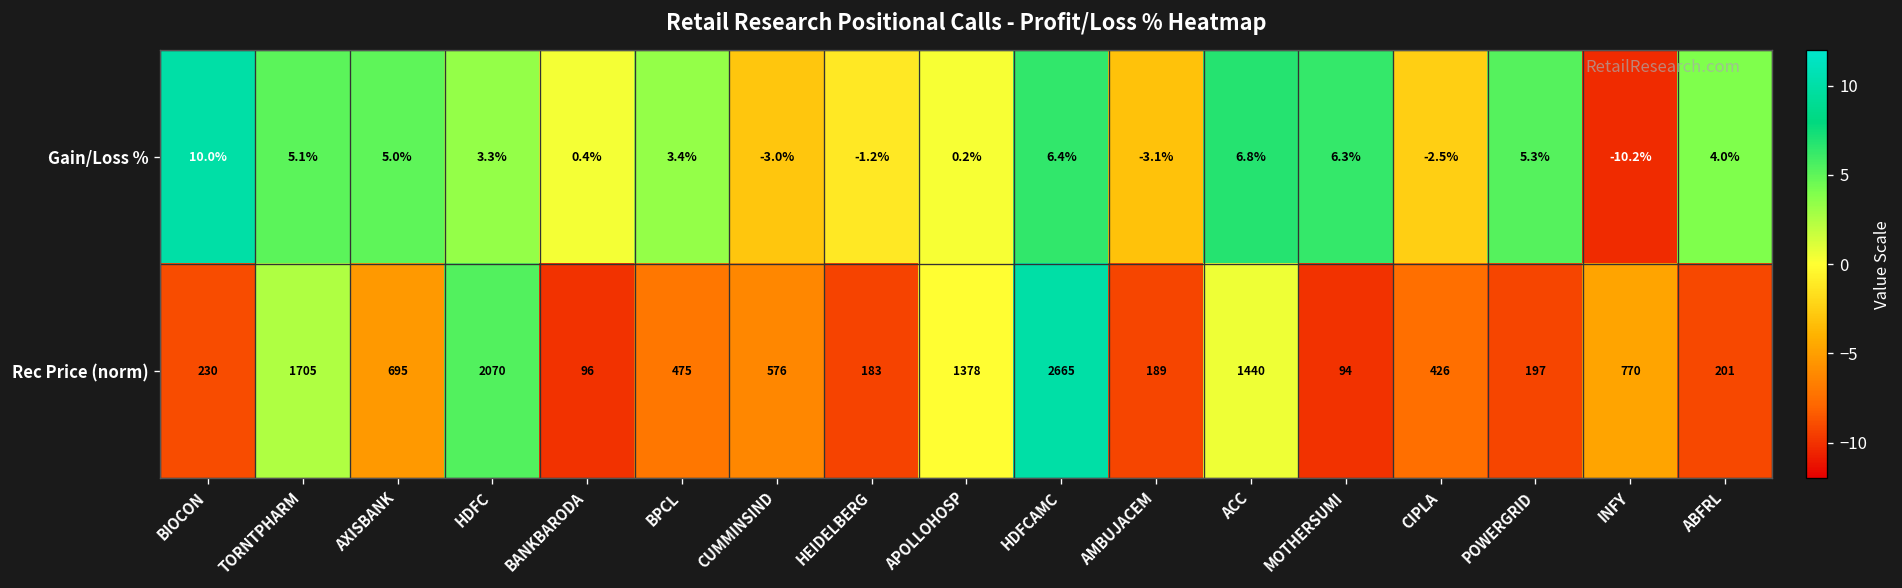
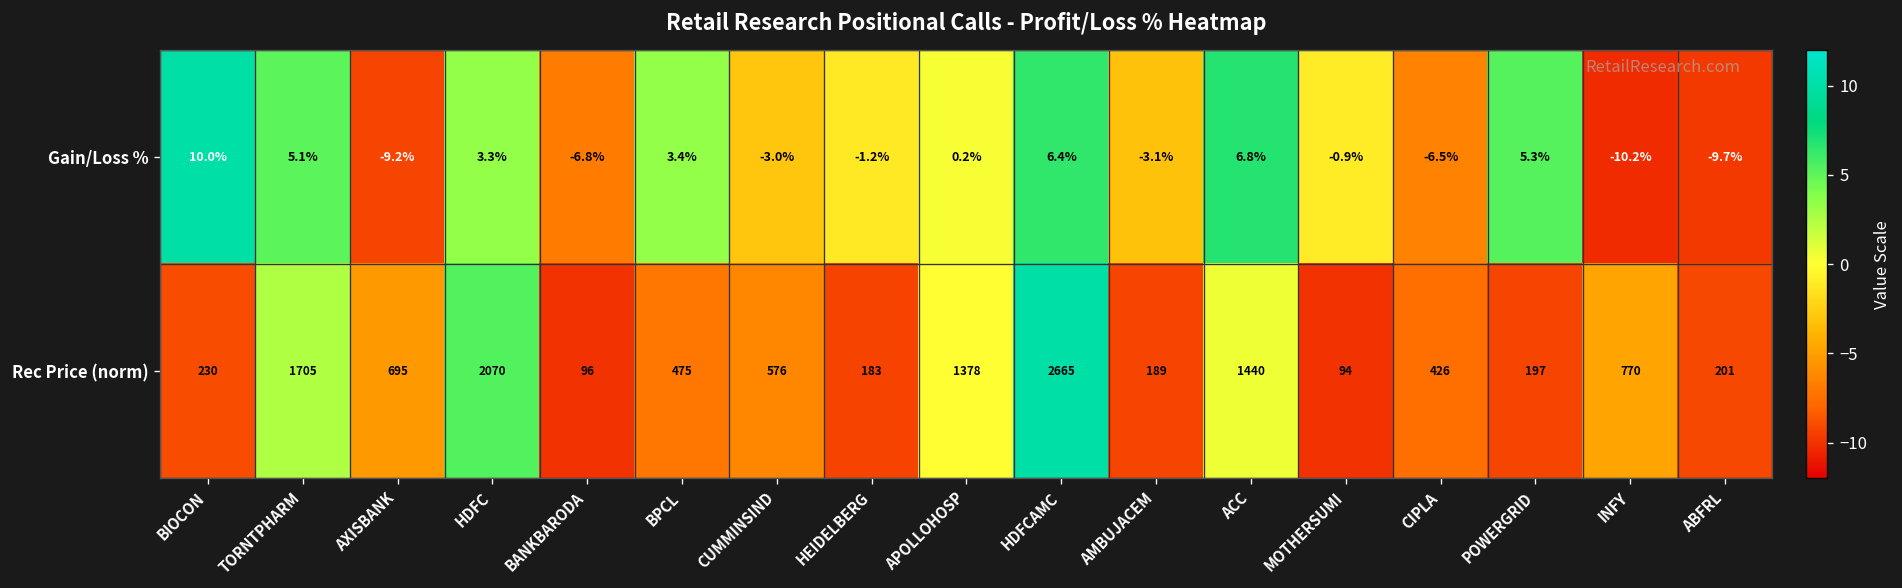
  {
    "Gain/Loss %": {
      "BIOCON": "10.0%",
      "TORNTPHARM": "5.1%",
-     "AXISBANK": "5.0%",
+     "AXISBANK": "-9.2%",
      "HDFC": "3.3%",
-     "BANKBARODA": "0.4%",
+     "BANKBARODA": "-6.8%",
      "BPCL": "3.4%",
      "CUMMINSIND": "-3.0%",
      "HEIDELBERG": "-1.2%",
      "APOLLOHOSP": "0.2%",
      "HDFCAMC": "6.4%",
      "AMBUJACEM": "-3.1%",
      "ACC": "6.8%",
-     "MOTHERSUMI": "6.3%",
-     "CIPLA": "-2.5%",
+     "MOTHERSUMI": "-0.9%",
+     "CIPLA": "-6.5%",
      "POWERGRID": "5.3%",
-     "ABFRL": "4.0%"
+     "ABFRL": "-9.7%"
    },
    "Rec Price (norm)": {
      "BIOCON": "230",
      "TORNTPHARM": "1705",
      "AXISBANK": "695",
      "HDFC": "2070",
      "BANKBARODA": "96",
      "BPCL": "475",
      "CUMMINSIND": "576",
      "HEIDELBERG": "183",
      "APOLLOHOSP": "1378",
      "HDFCAMC": "2665",
      "AMBUJACEM": "189",
      "ACC": "1440",
      "MOTHERSUMI": "94",
      "CIPLA": "426",
      "POWERGRID": "197",
      "INFY": "770",
      "ABFRL": "201"
    }
  }
